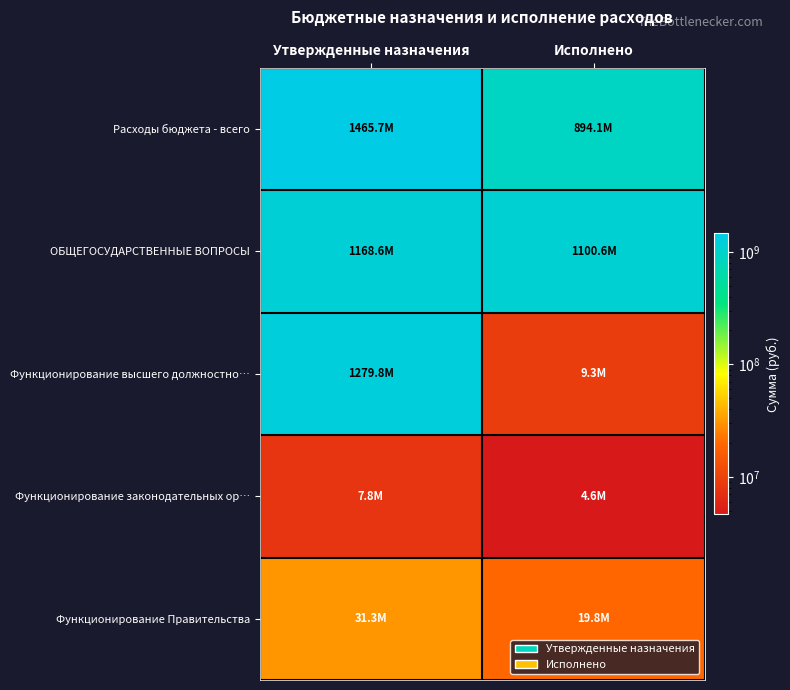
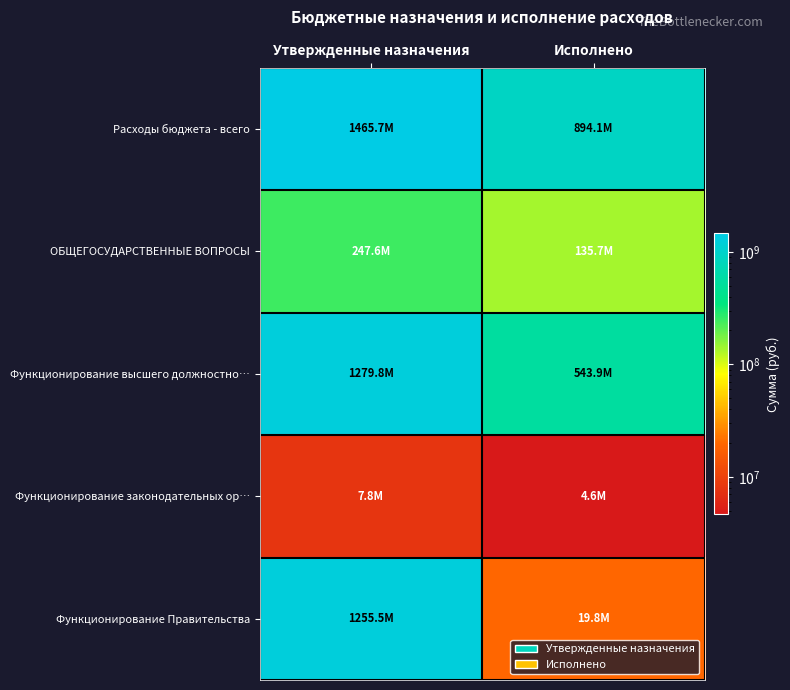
  {
    "Расходы бюджета - всего": {
      "Утвержденные назначения": "1465.7M",
      "Исполнено": "894.1M"
    },
    "ОБЩЕГОСУДАРСТВЕННЫЕ ВОПРОСЫ": {
-     "Утвержденные назначения": "1168.6M",
-     "Исполнено": "1100.6M"
+     "Утвержденные назначения": "247.6M",
+     "Исполнено": "135.7M"
    },
    "Функционирование высшего должностно…": {
      "Утвержденные назначения": "1279.8M",
-     "Исполнено": "9.3M"
+     "Исполнено": "543.9M"
    },
    "Функционирование законодательных ор…": {
      "Утвержденные назначения": "7.8M",
      "Исполнено": "4.6M"
    },
    "Функционирование Правительства": {
-     "Утвержденные назначения": "31.3M",
+     "Утвержденные назначения": "1255.5M",
      "Исполнено": "19.8M"
    }
  }
